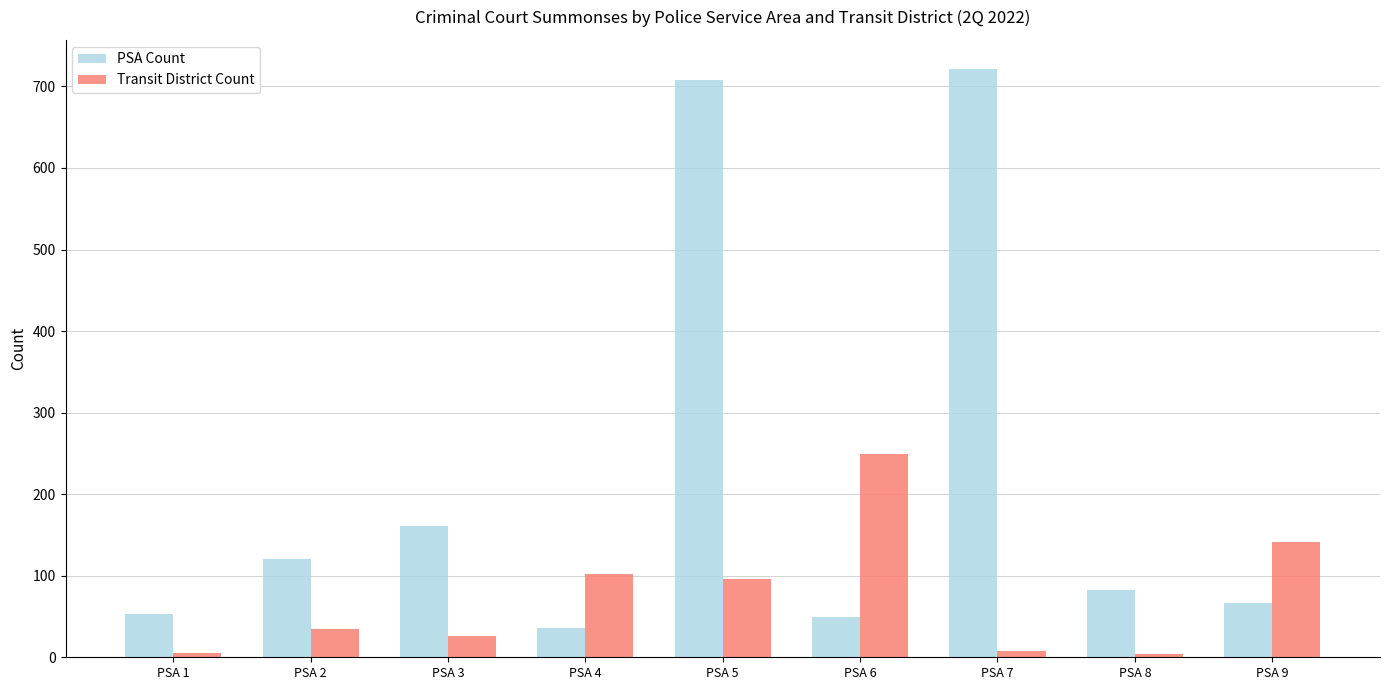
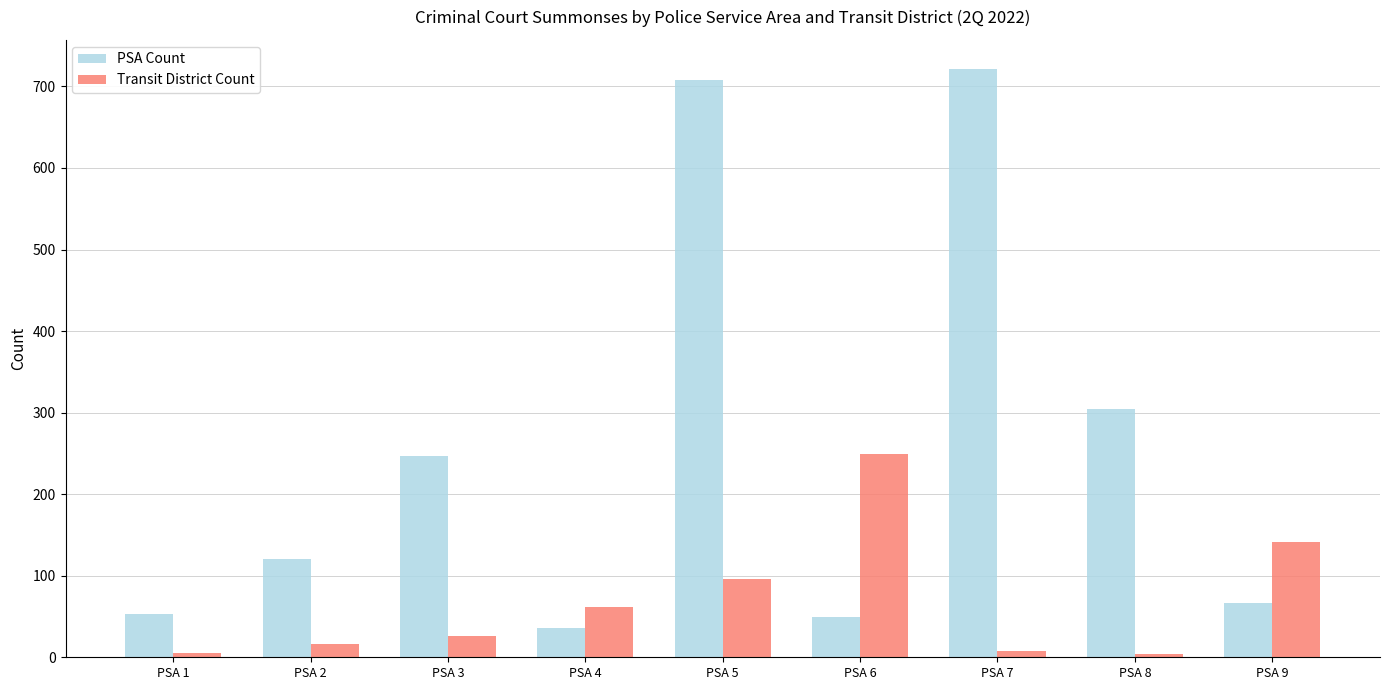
  {
    "PSA Count": {
      "PSA 1": 50,
      "PSA 2": 120,
-     "PSA 3": 160,
+     "PSA 3": 250,
      "PSA 4": 40,
      "PSA 5": 710,
      "PSA 6": 50,
      "PSA 7": 720,
-     "PSA 8": 80,
+     "PSA 8": 310,
      "PSA 9": 70
    },
    "Transit District Count": {
      "PSA 1": 10,
-     "PSA 2": 40,
+     "PSA 2": 20,
      "PSA 3": 30,
-     "PSA 4": 100,
+     "PSA 4": 60,
      "PSA 5": 100,
      "PSA 6": 250,
      "PSA 7": 10,
      "PSA 8": 0,
      "PSA 9": 140
    }
  }
